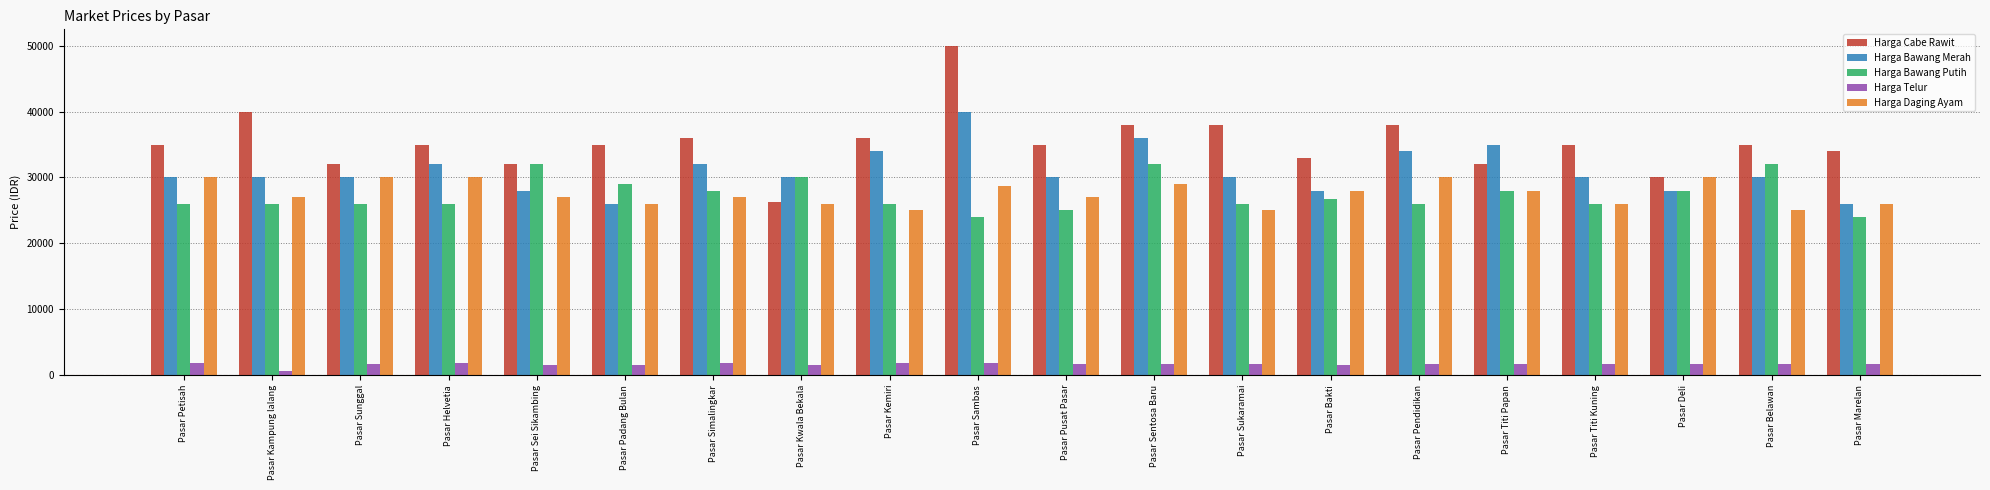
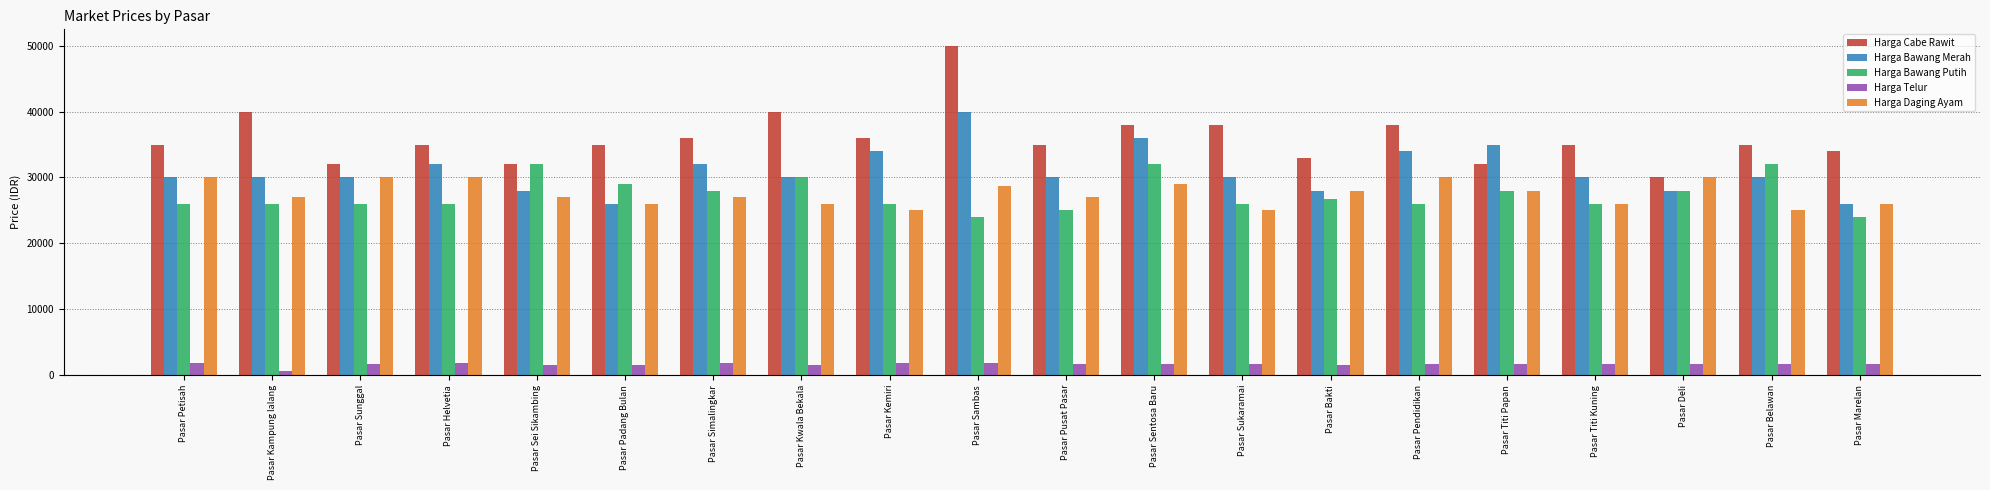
  {
    "Harga Cabe Rawit": {
      "Pasar Petisah": 35000,
      "Pasar Kampung lalang": 40000,
      "Pasar Sunggal": 32000,
      "Pasar Helvetia": 35000,
      "Pasar Sei Sikambing": 32000,
      "Pasar Padang Bulan": 35000,
      "Pasar Simalingkar": 36000,
-     "Pasar Kwala Bekala": 26000,
+     "Pasar Kwala Bekala": 40000,
      "Pasar Kemiri": 36000,
      "Pasar Sambas": 50000,
      "Pasar Pusat Pasar": 35000,
      "Pasar Sentosa Baru": 38000,
      "Pasar Sukaramai": 38000,
      "Pasar Bakti": 33000,
      "Pasar Pendidikan": 38000,
      "Pasar Titi Papan": 32000,
      "Pasar Titi Kuning": 35000,
      "Pasar Deli": 30000,
      "Pasar Belawan": 35000,
      "Pasar Marelan": 34000
    },
    "Harga Bawang Merah": {
      "Pasar Petisah": 30000,
      "Pasar Kampung lalang": 30000,
      "Pasar Sunggal": 30000,
      "Pasar Helvetia": 32000,
      "Pasar Sei Sikambing": 28000,
      "Pasar Padang Bulan": 26000,
      "Pasar Simalingkar": 32000,
      "Pasar Kwala Bekala": 30000,
      "Pasar Kemiri": 34000,
      "Pasar Sambas": 40000,
      "Pasar Pusat Pasar": 30000,
      "Pasar Sentosa Baru": 36000,
      "Pasar Sukaramai": 30000,
      "Pasar Bakti": 28000,
      "Pasar Pendidikan": 34000,
      "Pasar Titi Papan": 35000,
      "Pasar Titi Kuning": 30000,
      "Pasar Deli": 28000,
      "Pasar Belawan": 30000,
      "Pasar Marelan": 26000
    },
    "Harga Bawang Putih": {
      "Pasar Petisah": 26000,
      "Pasar Kampung lalang": 26000,
      "Pasar Sunggal": 26000,
      "Pasar Helvetia": 26000,
      "Pasar Sei Sikambing": 32000,
      "Pasar Padang Bulan": 29000,
      "Pasar Simalingkar": 28000,
      "Pasar Kwala Bekala": 30000,
      "Pasar Kemiri": 26000,
      "Pasar Sambas": 24000,
      "Pasar Pusat Pasar": 25000,
      "Pasar Sentosa Baru": 32000,
      "Pasar Sukaramai": 26000,
      "Pasar Bakti": 27000,
      "Pasar Pendidikan": 26000,
      "Pasar Titi Papan": 28000,
      "Pasar Titi Kuning": 26000,
      "Pasar Deli": 28000,
      "Pasar Belawan": 32000,
      "Pasar Marelan": 24000
    },
    "Harga Telur": {
      "Pasar Petisah": 2000,
      "Pasar Kampung lalang": 1000,
      "Pasar Sunggal": 2000,
      "Pasar Helvetia": 2000,
      "Pasar Sei Sikambing": 2000,
      "Pasar Padang Bulan": 2000,
      "Pasar Simalingkar": 2000,
      "Pasar Kwala Bekala": 2000,
      "Pasar Kemiri": 2000,
      "Pasar Sambas": 2000,
      "Pasar Pusat Pasar": 2000,
      "Pasar Sentosa Baru": 2000,
      "Pasar Sukaramai": 2000,
      "Pasar Bakti": 2000,
      "Pasar Pendidikan": 2000,
      "Pasar Titi Papan": 2000,
      "Pasar Titi Kuning": 2000,
      "Pasar Deli": 2000,
      "Pasar Belawan": 2000,
      "Pasar Marelan": 2000
    },
    "Harga Daging Ayam": {
      "Pasar Petisah": 30000,
      "Pasar Kampung lalang": 27000,
      "Pasar Sunggal": 30000,
      "Pasar Helvetia": 30000,
      "Pasar Sei Sikambing": 27000,
      "Pasar Padang Bulan": 26000,
      "Pasar Simalingkar": 27000,
      "Pasar Kwala Bekala": 26000,
      "Pasar Kemiri": 25000,
      "Pasar Sambas": 29000,
      "Pasar Pusat Pasar": 27000,
      "Pasar Sentosa Baru": 29000,
      "Pasar Sukaramai": 25000,
      "Pasar Bakti": 28000,
      "Pasar Pendidikan": 30000,
      "Pasar Titi Papan": 28000,
      "Pasar Titi Kuning": 26000,
      "Pasar Deli": 30000,
      "Pasar Belawan": 25000,
      "Pasar Marelan": 26000
    }
  }
